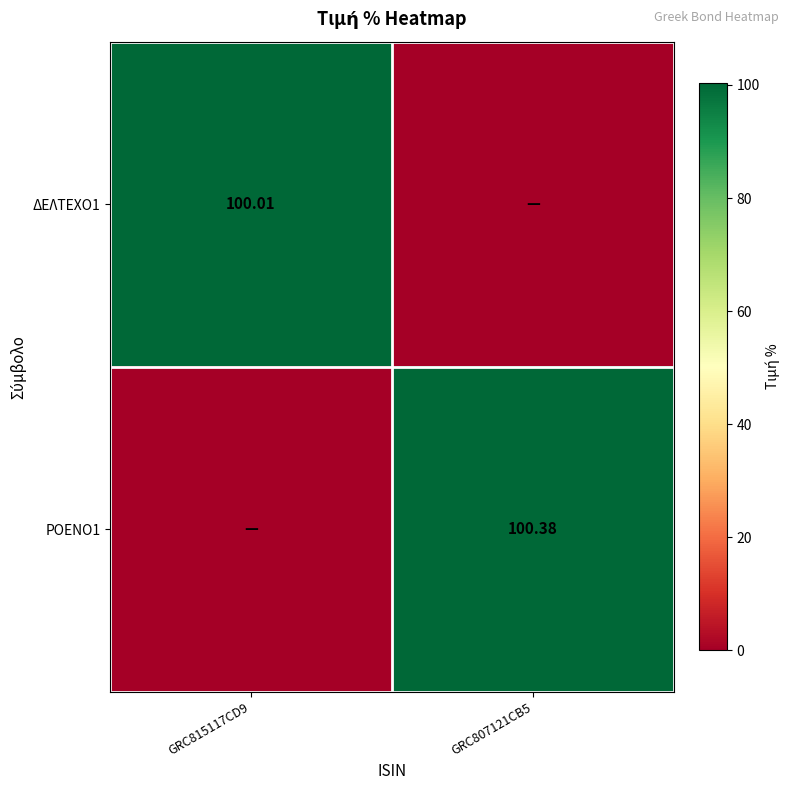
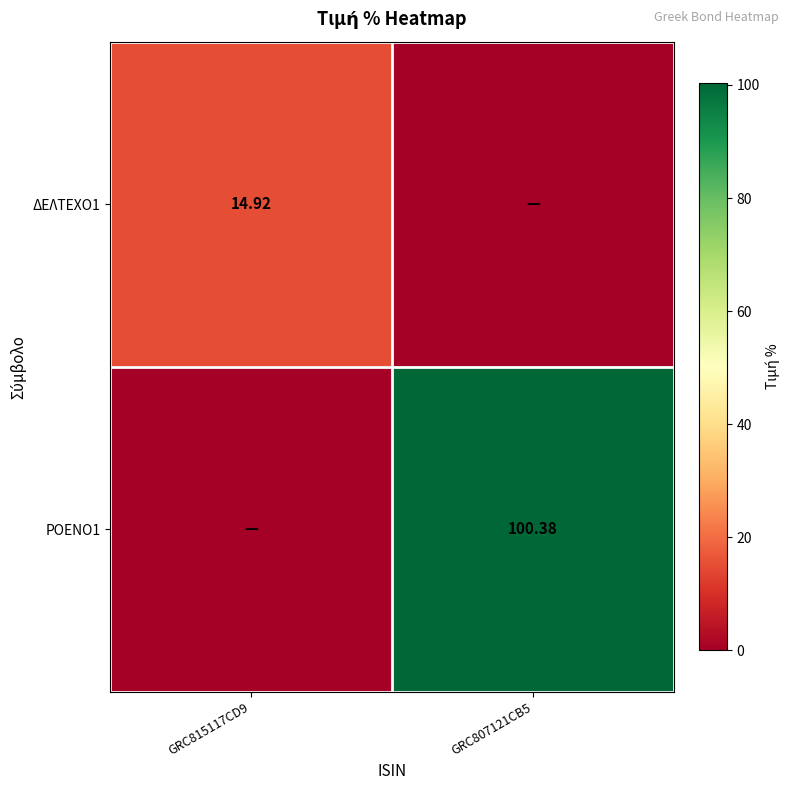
  {
    "ΔΕΛΤΕΧΟ1": {
-     "GRC815117CD9": 100.01
+     "GRC815117CD9": 14.92
    },
    "ΡΟΕΝΟ1": {
      "GRC807121CB5": 100.38
    }
  }
